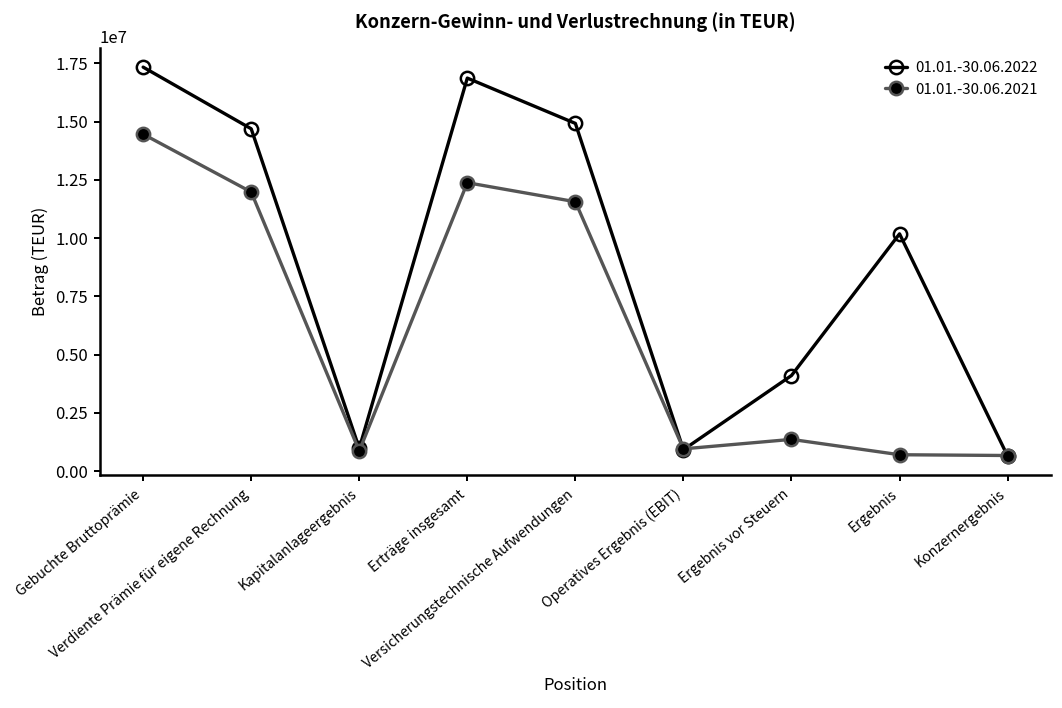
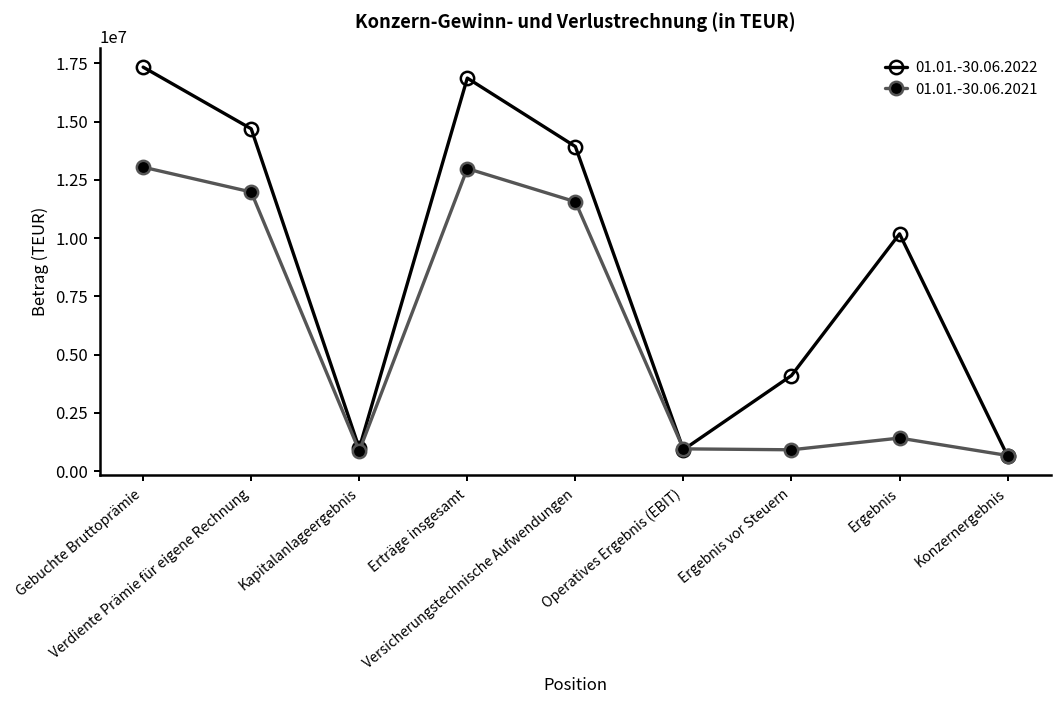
  {
    "01.01.-30.06.2022": {
      "Gebuchte Bruttoprämie": 17300000,
      "Verdiente Prämie für eigene Rechnung": 14700000,
      "Erträge insgesamt": 16900000,
-     "Versicherungstechnische Aufwendungen": 14900000,
+     "Versicherungstechnische Aufwendungen": 13900000,
      "Ergebnis vor Steuern": 4100000,
      "Ergebnis": 10200000
    },
    "01.01.-30.06.2021": {
-     "Gebuchte Bruttoprämie": 14500000,
+     "Gebuchte Bruttoprämie": 13000000,
      "Verdiente Prämie für eigene Rechnung": 12000000,
-     "Erträge insgesamt": 12400000,
+     "Erträge insgesamt": 13000000,
      "Versicherungstechnische Aufwendungen": 11600000,
-     "Ergebnis vor Steuern": 1400000,
-     "Ergebnis": 700000
+     "Ergebnis vor Steuern": 900000,
+     "Ergebnis": 1400000
    }
  }
